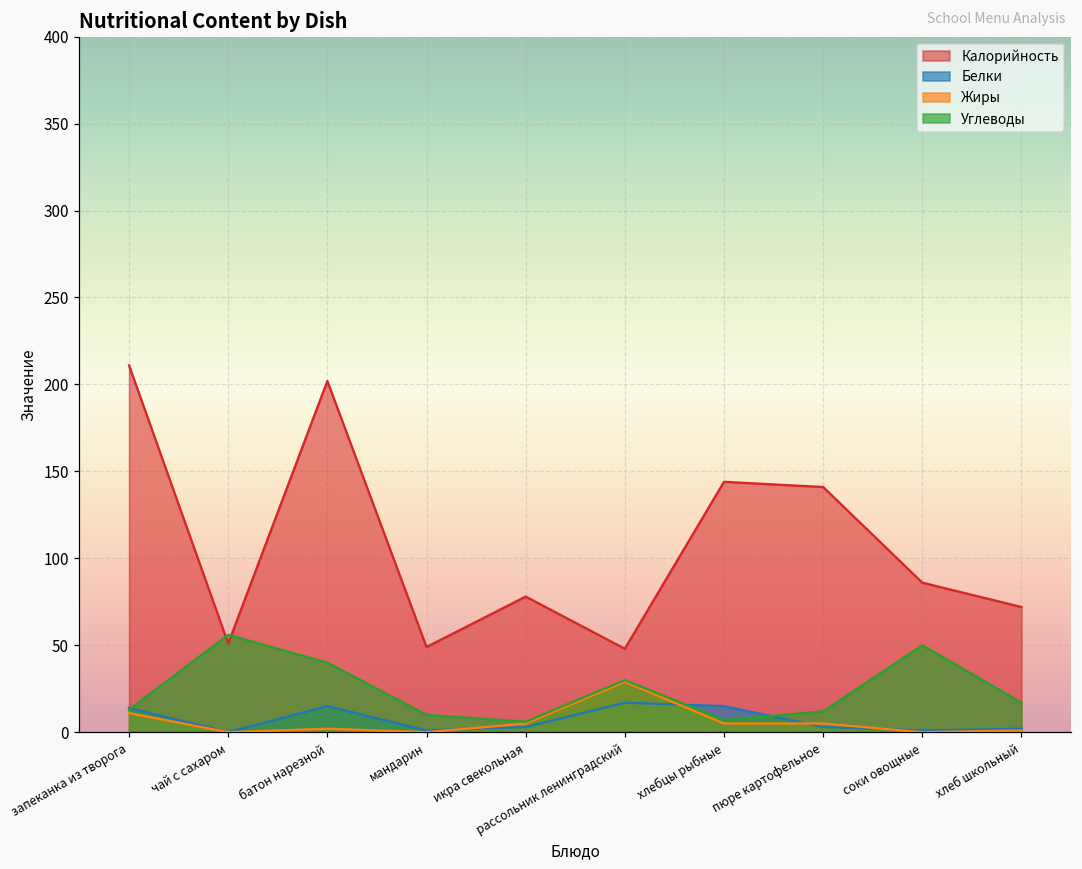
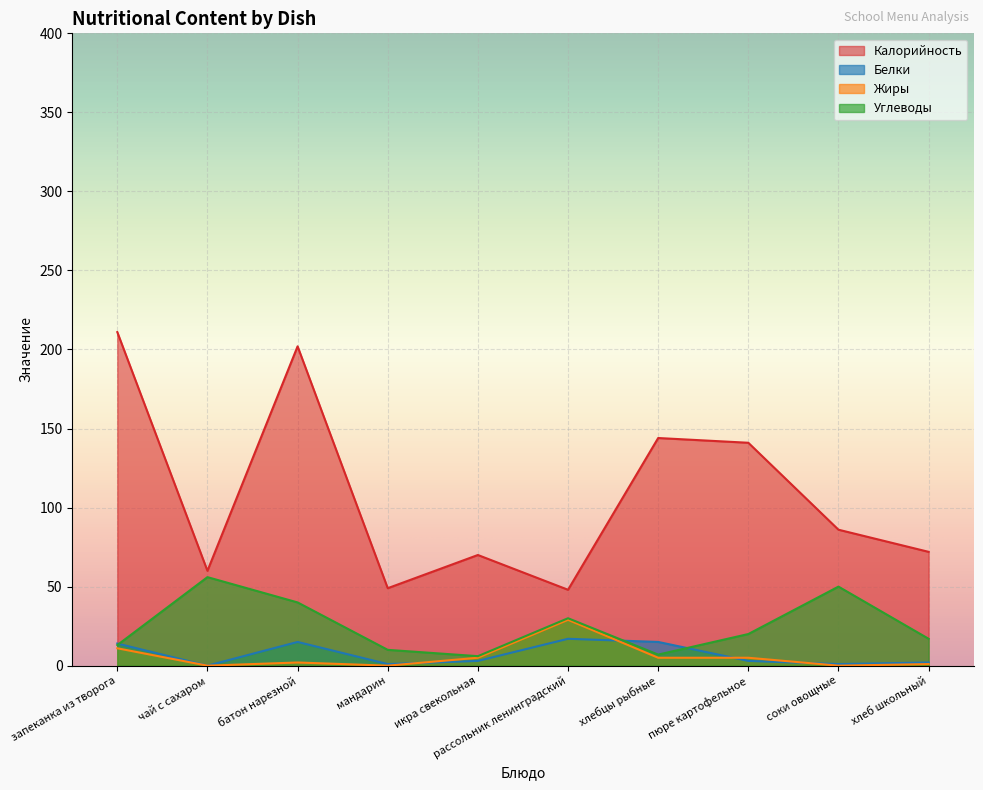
  {
    "Калорийность": {
      "запеканка из творога": 211,
-     "чай с сахаром": 51,
+     "чай с сахаром": 60,
      "батон нарезной": 202,
      "мандарин": 49,
-     "икра свекольная": 78,
+     "икра свекольная": 70,
      "рассольник ленинградский": 48,
      "хлебцы рыбные": 144,
      "пюре картофельное": 141,
      "соки овощные": 86,
      "хлеб школьный": 72
    },
    "Белки": {
      "батон нарезной": 15,
      "икра свекольная": 3,
      "рассольник ленинградский": 17,
      "хлебцы рыбные": 15,
      "пюре картофельное": 3
    },
    "Жиры": {
      "запеканка из творога": 11,
      "батон нарезной": 2,
      "хлебцы рыбные": 5,
      "пюре картофельное": 5
    },
    "Углеводы": {
      "чай с сахаром": 56,
      "батон нарезной": 40,
      "мандарин": 10,
      "хлебцы рыбные": 7,
-     "пюре картофельное": 12,
+     "пюре картофельное": 20,
      "соки овощные": 50,
      "хлеб школьный": 17
    }
  }
